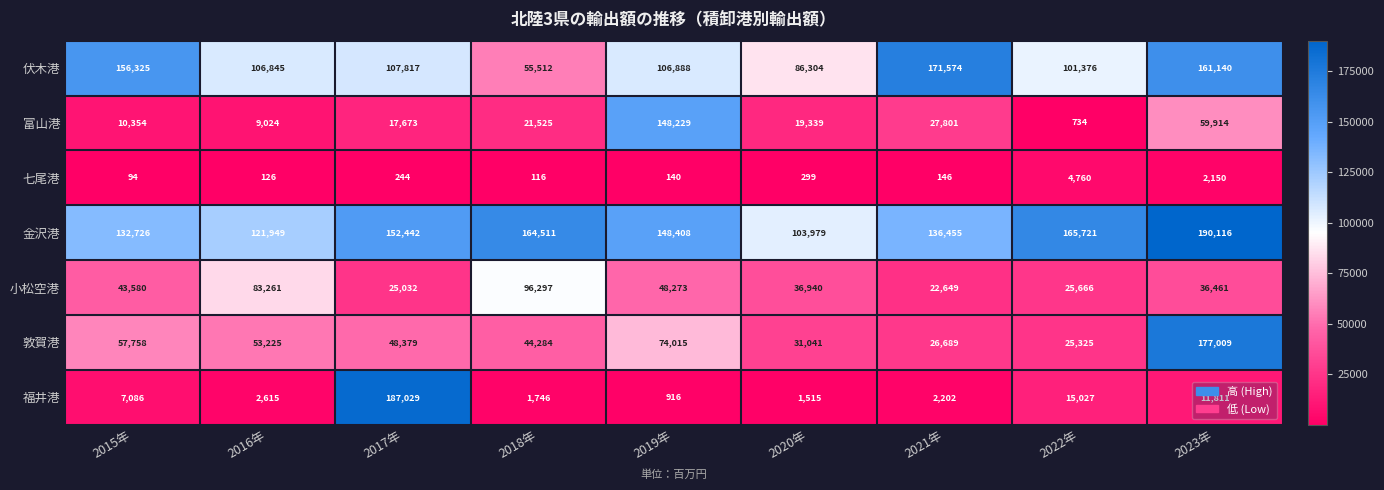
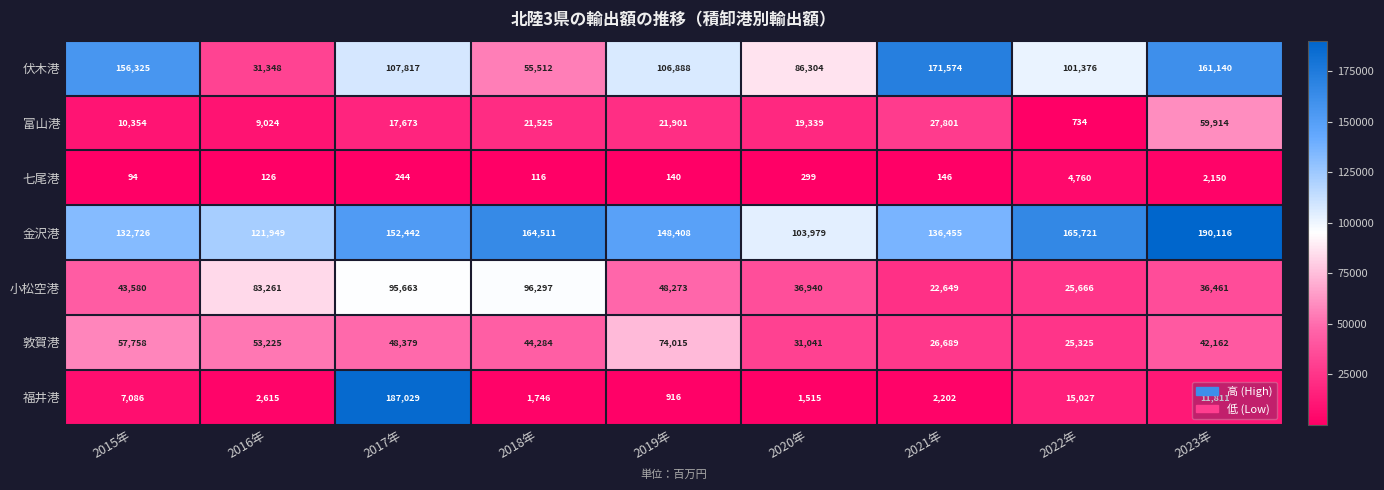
  {
    "伏木港": {
      "2015年": "156,325",
-     "2016年": "106,845",
+     "2016年": "31,348",
      "2017年": "107,817",
      "2018年": "55,512",
      "2019年": "106,888",
      "2020年": "86,304",
      "2021年": "171,574",
      "2022年": "101,376",
      "2023年": "161,140"
    },
    "富山港": {
      "2015年": "10,354",
      "2016年": "9,024",
      "2017年": "17,673",
      "2018年": "21,525",
-     "2019年": "148,229",
+     "2019年": "21,901",
      "2020年": "19,339",
      "2021年": "27,801",
      "2022年": "734",
      "2023年": "59,914"
    },
    "七尾港": {
      "2015年": "94",
      "2016年": "126",
      "2017年": "244",
      "2018年": "116",
      "2019年": "140",
      "2020年": "299",
      "2021年": "146",
      "2022年": "4,760",
      "2023年": "2,150"
    },
    "金沢港": {
      "2015年": "132,726",
      "2016年": "121,949",
      "2017年": "152,442",
      "2018年": "164,511",
      "2019年": "148,408",
      "2020年": "103,979",
      "2021年": "136,455",
      "2022年": "165,721",
      "2023年": "190,116"
    },
    "小松空港": {
      "2015年": "43,580",
      "2016年": "83,261",
-     "2017年": "25,032",
+     "2017年": "95,663",
      "2018年": "96,297",
      "2019年": "48,273",
      "2020年": "36,940",
      "2021年": "22,649",
      "2022年": "25,666",
      "2023年": "36,461"
    },
    "敦賀港": {
      "2015年": "57,758",
      "2016年": "53,225",
      "2017年": "48,379",
      "2018年": "44,284",
      "2019年": "74,015",
      "2020年": "31,041",
      "2021年": "26,689",
      "2022年": "25,325",
-     "2023年": "177,009"
+     "2023年": "42,162"
    },
    "福井港": {
      "2015年": "7,086",
      "2016年": "2,615",
      "2017年": "187,029",
      "2018年": "1,746",
      "2019年": "916",
      "2020年": "1,515",
      "2021年": "2,202",
      "2022年": "15,027"
    }
  }
